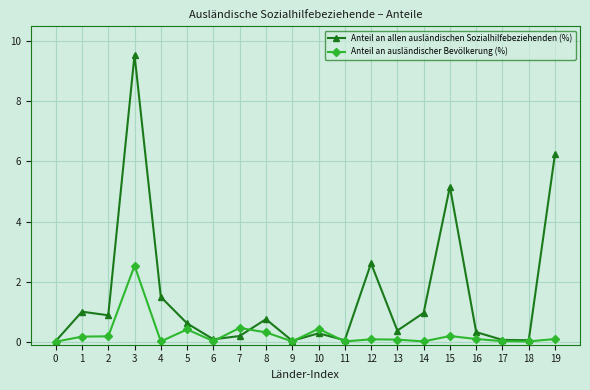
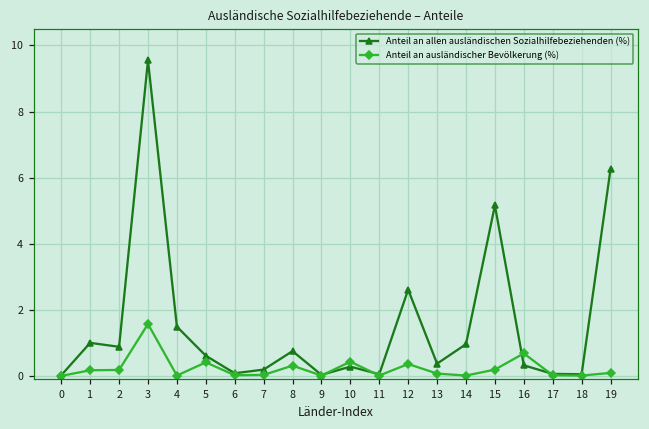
  {
    "Anteil an allen ausländischen Sozialhilfebeziehenden (%)": {
      "1": 1.0,
      "2": 0.9,
      "3": 9.6,
      "4": 1.5,
      "5": 0.6,
      "7": 0.2,
      "8": 0.8,
      "10": 0.3,
      "12": 2.6,
      "13": 0.4,
      "14": 1.0,
      "15": 5.2,
      "16": 0.3,
      "19": 6.3
    },
    "Anteil an ausländischer Bevölkerung (%)": {
      "1": 0.2,
      "2": 0.2,
-     "3": 2.5,
+     "3": 1.6,
      "4": 0.0,
      "5": 0.4,
-     "7": 0.5,
+     "7": 0.0,
      "8": 0.3,
      "10": 0.4,
-     "12": 0.1,
+     "12": 0.4,
      "13": 0.1,
      "14": 0.0,
      "15": 0.2,
-     "16": 0.1,
+     "16": 0.7,
      "19": 0.1
    }
  }
